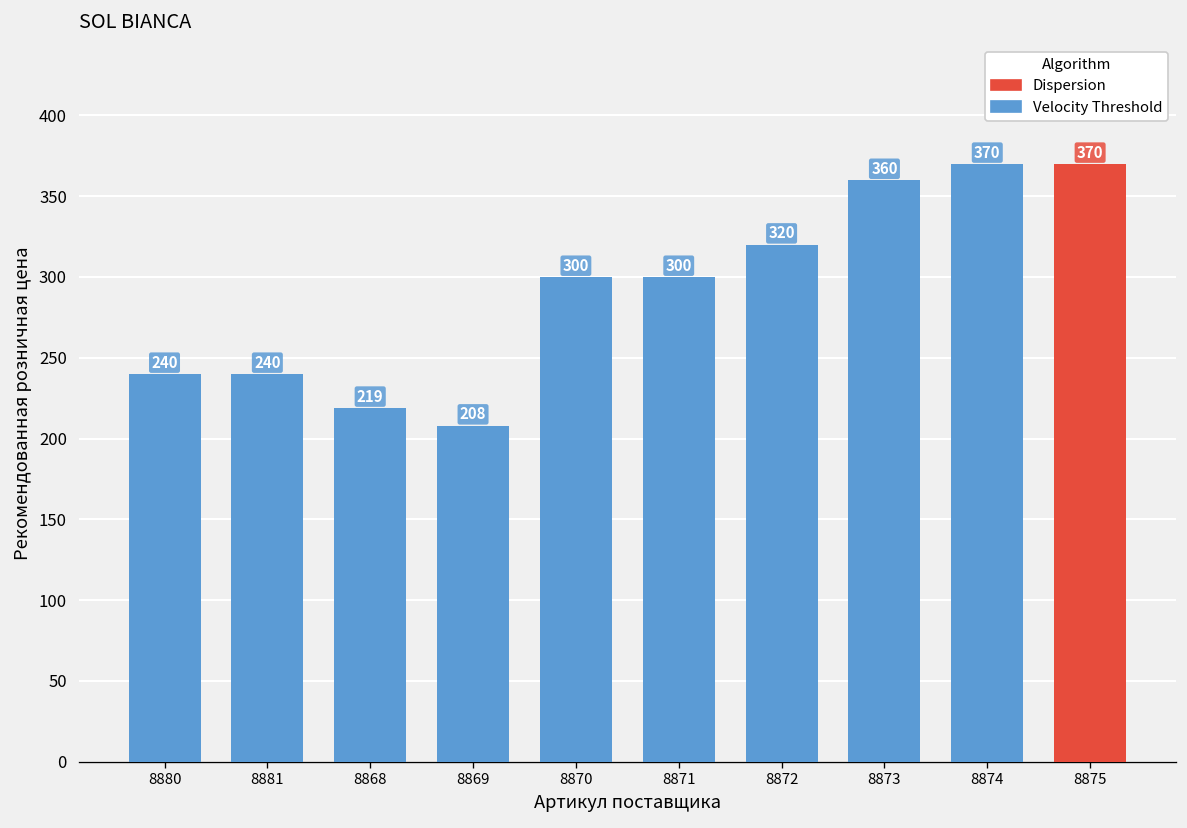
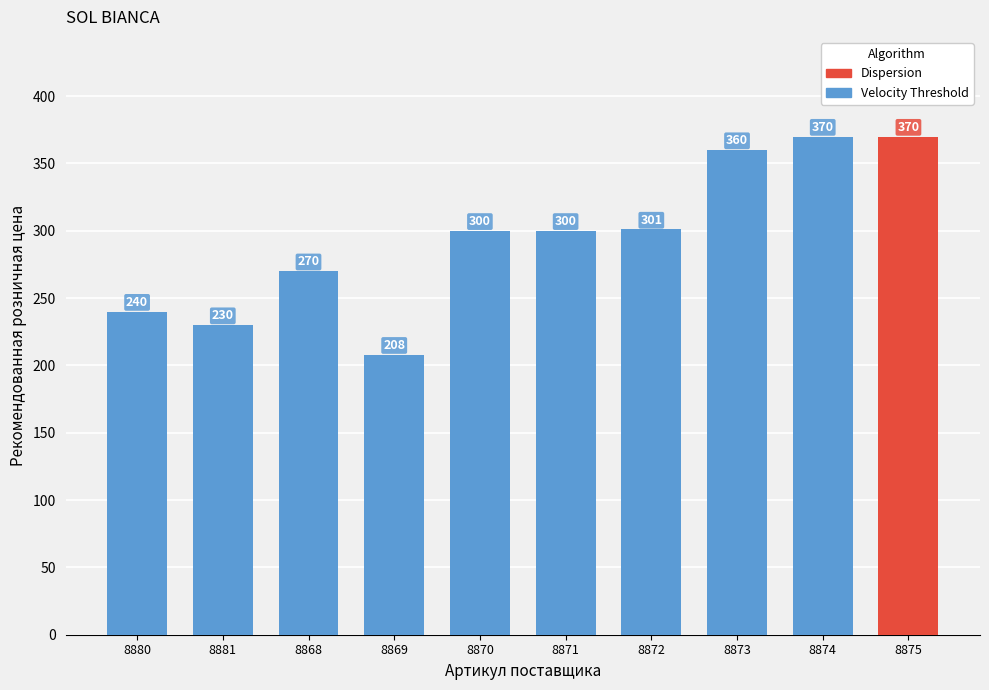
  {
-   "8881": 240,
-   "8868": 219,
-   "8872": 320
+   "8881": 230,
+   "8868": 270,
+   "8872": 301
  }
